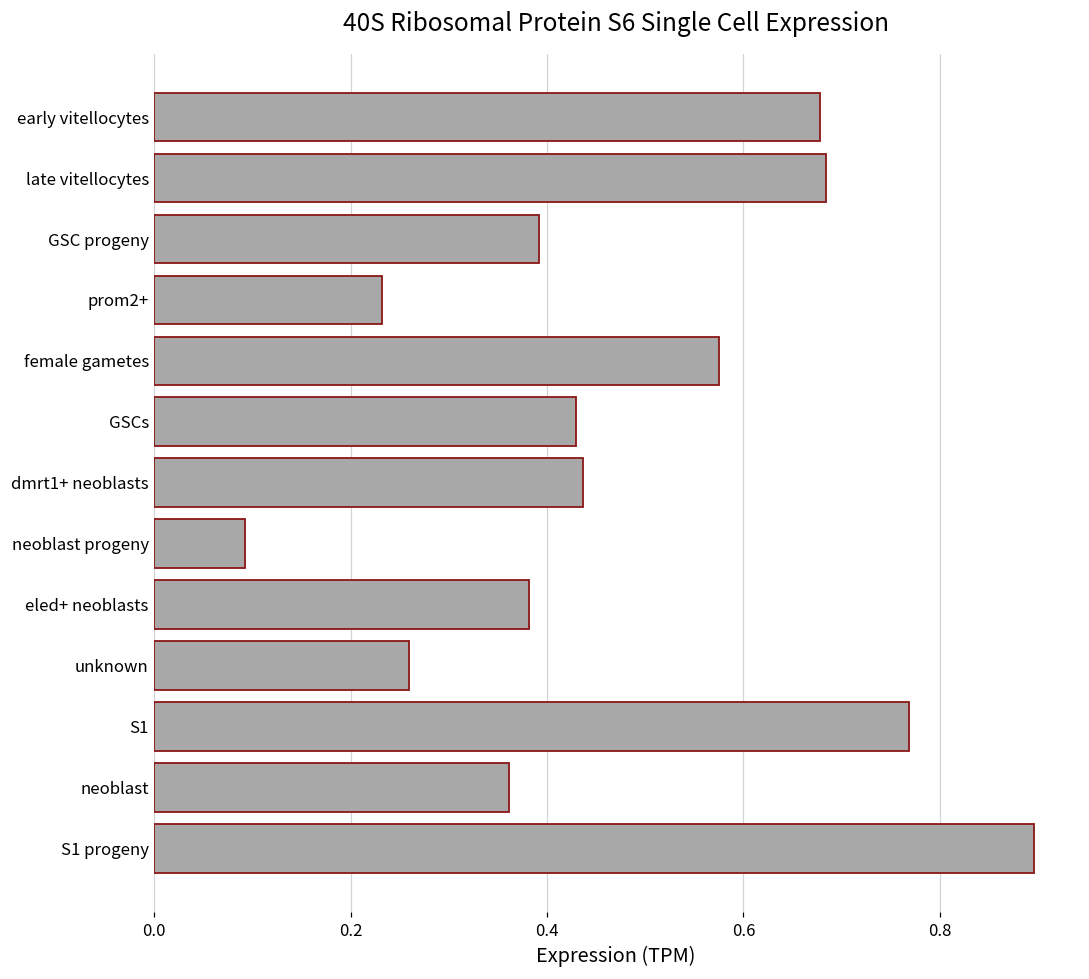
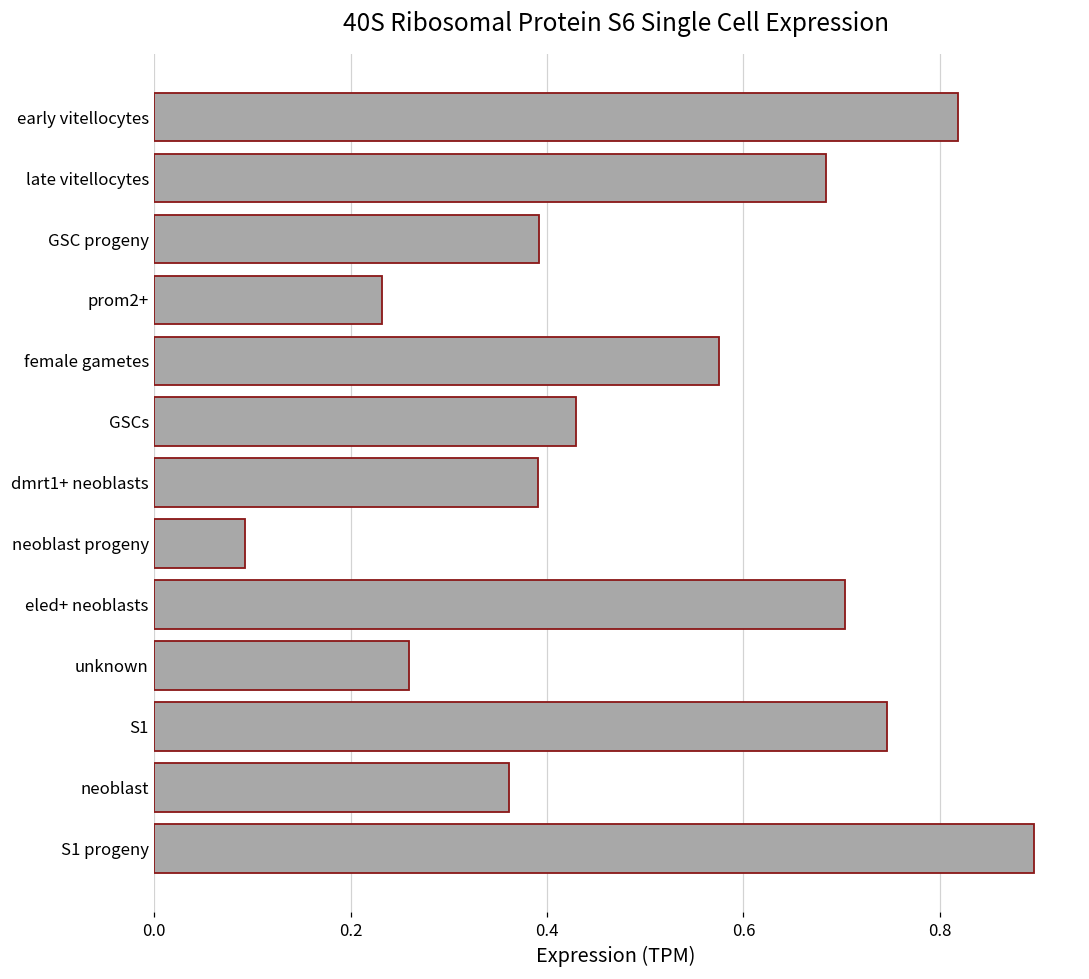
  {
-   "early vitellocytes": 0.68,
+   "early vitellocytes": 0.82,
    "late vitellocytes": 0.68,
    "GSC progeny": 0.39,
    "prom2+": 0.23,
    "female gametes": 0.57,
    "GSCs": 0.43,
-   "dmrt1+ neoblasts": 0.44,
+   "dmrt1+ neoblasts": 0.39,
    "neoblast progeny": 0.09,
-   "eled+ neoblasts": 0.38,
+   "eled+ neoblasts": 0.70,
    "unknown": 0.26,
-   "S1": 0.77,
+   "S1": 0.75,
    "neoblast": 0.36,
    "S1 progeny": 0.90
  }
